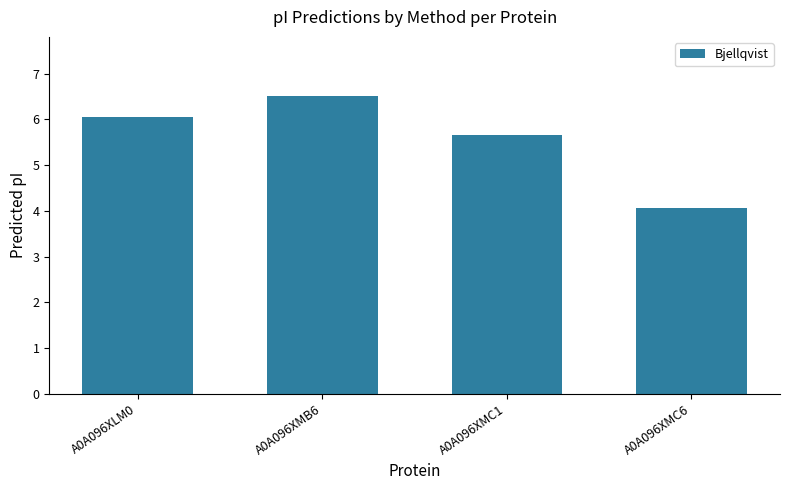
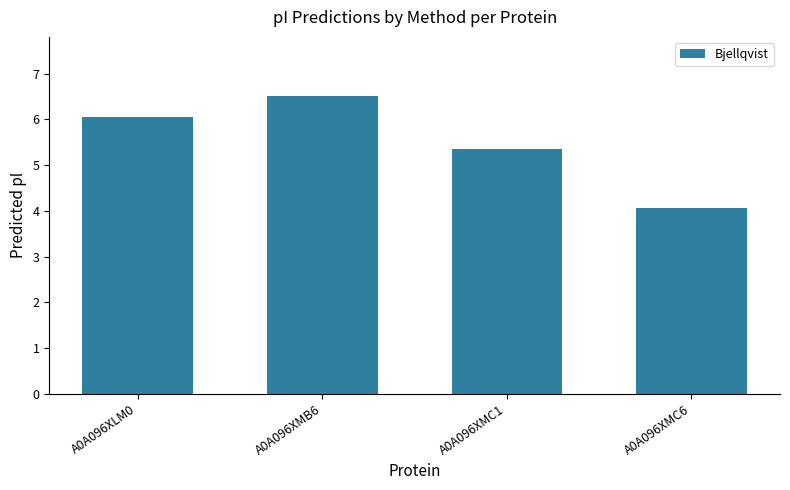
  {
    "A0A096XLM0": 6.1,
    "A0A096XMB6": 6.5,
-   "A0A096XMC1": 5.7,
+   "A0A096XMC1": 5.4,
    "A0A096XMC6": 4.1
  }
